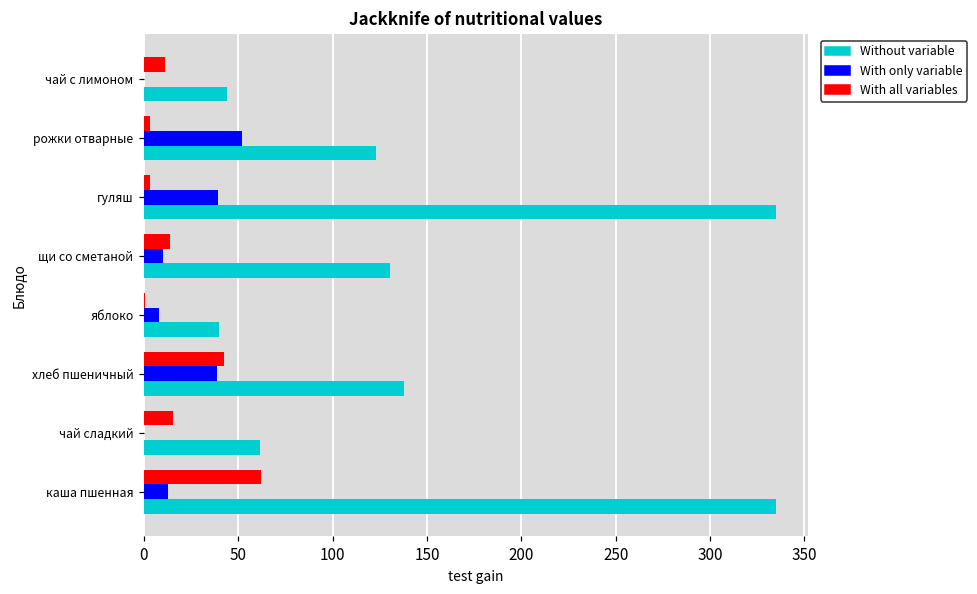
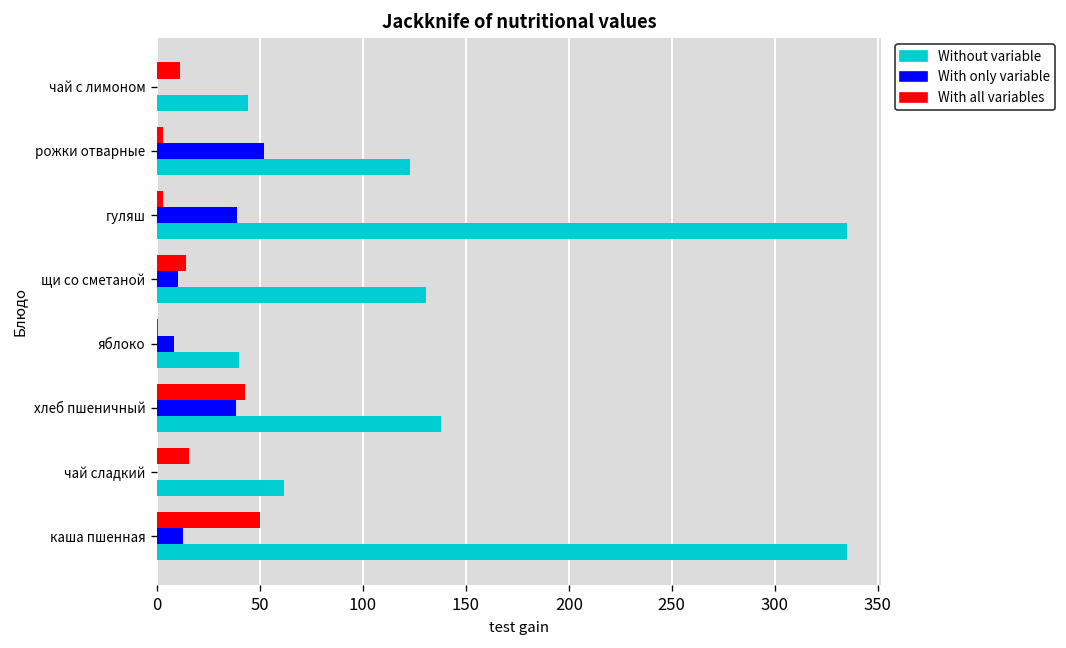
  {
    "Without variable": {
      "чай с лимоном": 44,
      "рожки отварные": 123,
      "гуляш": 335,
      "щи со сметаной": 131,
      "яблоко": 40,
      "хлеб пшеничный": 138,
      "чай сладкий": 62,
      "каша пшенная": 335
    },
    "With only variable": {
      "чай с лимоном": 0,
      "рожки отварные": 52,
      "гуляш": 39,
      "щи со сметаной": 10,
      "яблоко": 8,
      "хлеб пшеничный": 38,
      "каша пшенная": 13
    },
    "With all variables": {
      "чай с лимоном": 11,
      "рожки отварные": 3,
      "гуляш": 3,
      "щи со сметаной": 14,
      "хлеб пшеничный": 43,
      "чай сладкий": 15,
-     "каша пшенная": 62
+     "каша пшенная": 50
    }
  }
